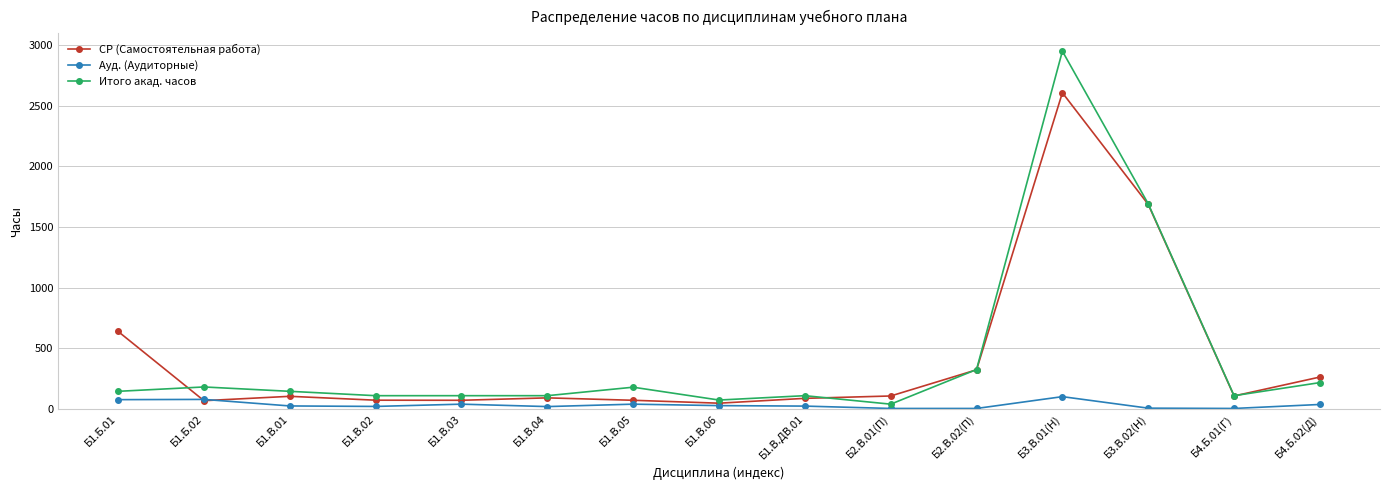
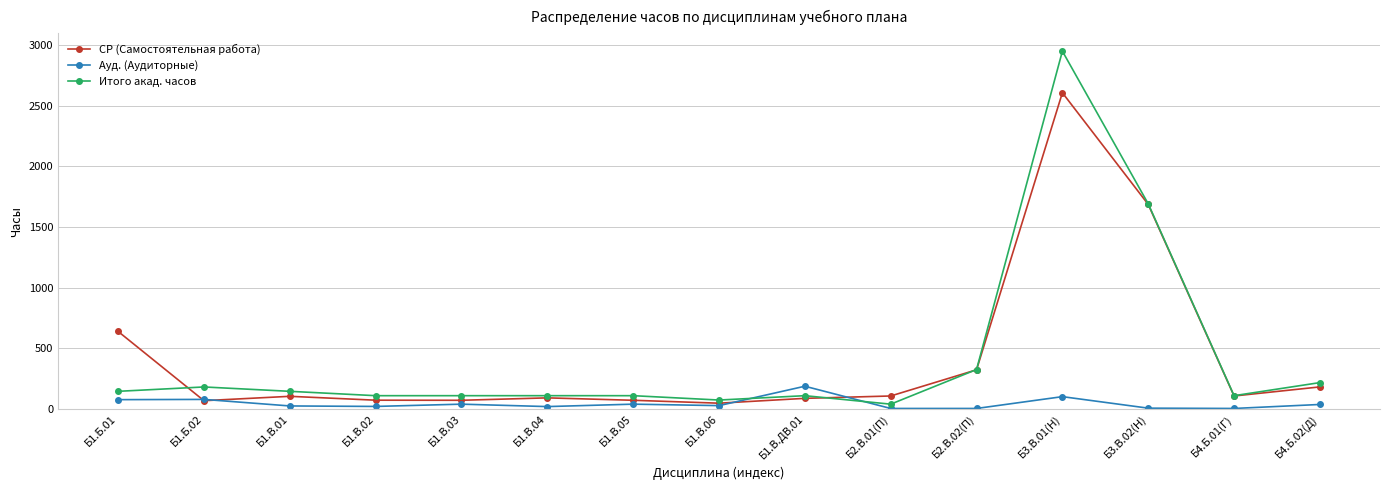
  {
    "СР (Самостоятельная работа)": {
      "Б1.Б.01": 640,
      "Б1.В.01": 100,
      "Б1.В.02": 70,
      "Б1.В.03": 70,
      "Б1.В.05": 70,
      "Б1.В.ДВ.01": 90,
      "Б2.В.01(П)": 110,
      "Б3.В.01(Н)": 2610,
-     "Б4.Б.02(Д)": 260
+     "Б4.Б.02(Д)": 180
    },
    "Ауд. (Аудиторные)": {
      "Б1.Б.01": 80,
      "Б1.В.01": 20,
      "Б1.В.02": 20,
      "Б1.В.03": 40,
      "Б1.В.04": 20,
      "Б1.В.05": 40,
-     "Б1.В.ДВ.01": 20,
+     "Б1.В.ДВ.01": 190,
      "Б2.В.01(П)": 0,
      "Б2.В.02(П)": 0,
      "Б3.В.01(Н)": 100,
      "Б3.В.02(Н)": 10,
      "Б4.Б.01(Г)": 0,
      "Б4.Б.02(Д)": 40
    },
    "Итого акад. часов": {
      "Б1.Б.01": 140,
      "Б1.Б.02": 180,
      "Б1.В.01": 140,
      "Б1.В.02": 110,
      "Б1.В.03": 110,
-     "Б1.В.05": 180,
+     "Б1.В.05": 110,
      "Б1.В.06": 70,
      "Б1.В.ДВ.01": 110,
      "Б2.В.01(П)": 40,
      "Б3.В.01(Н)": 2950,
      "Б4.Б.02(Д)": 220
    }
  }
